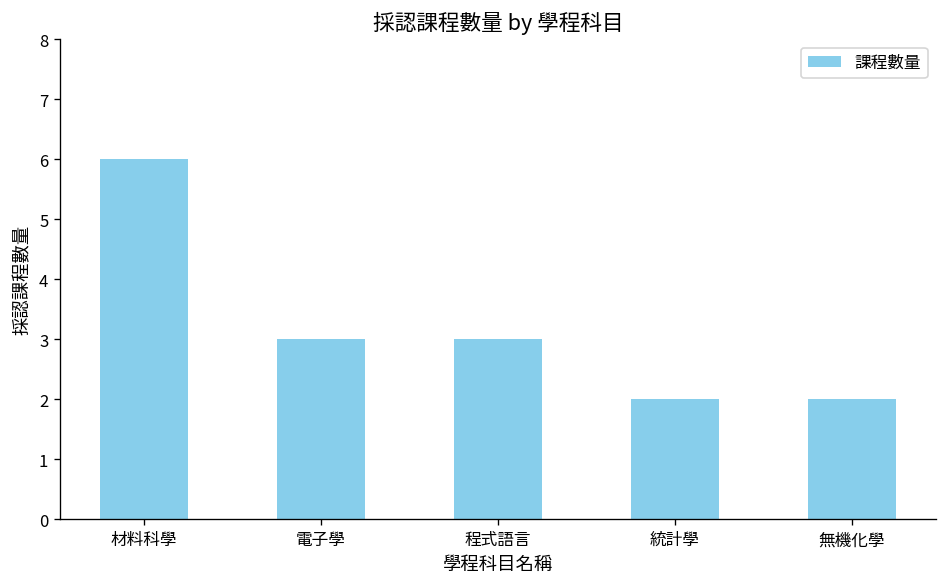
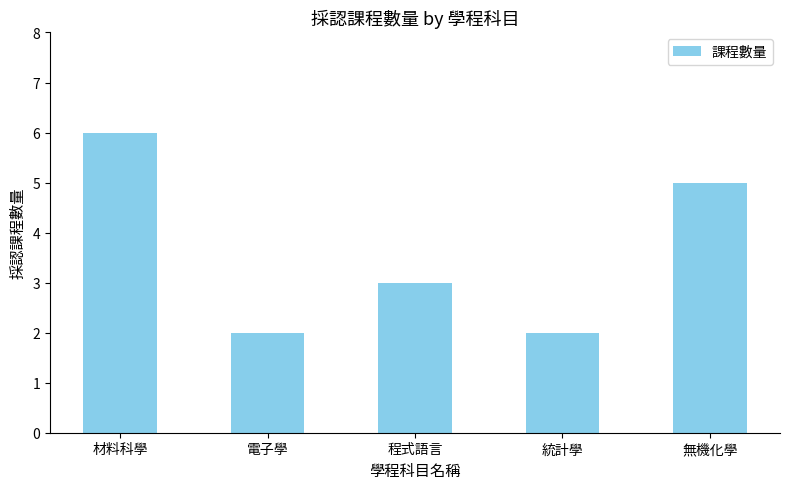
  {
    "材料科學": 6,
-   "電子學": 3,
+   "電子學": 2,
    "程式語言": 3,
    "統計學": 2,
-   "無機化學": 2
+   "無機化學": 5
  }
